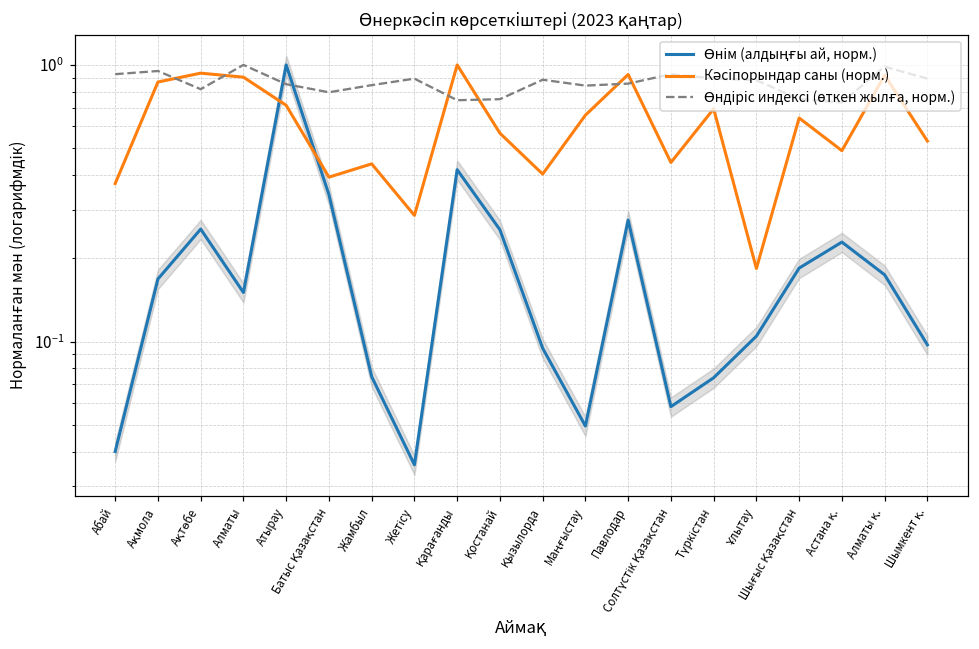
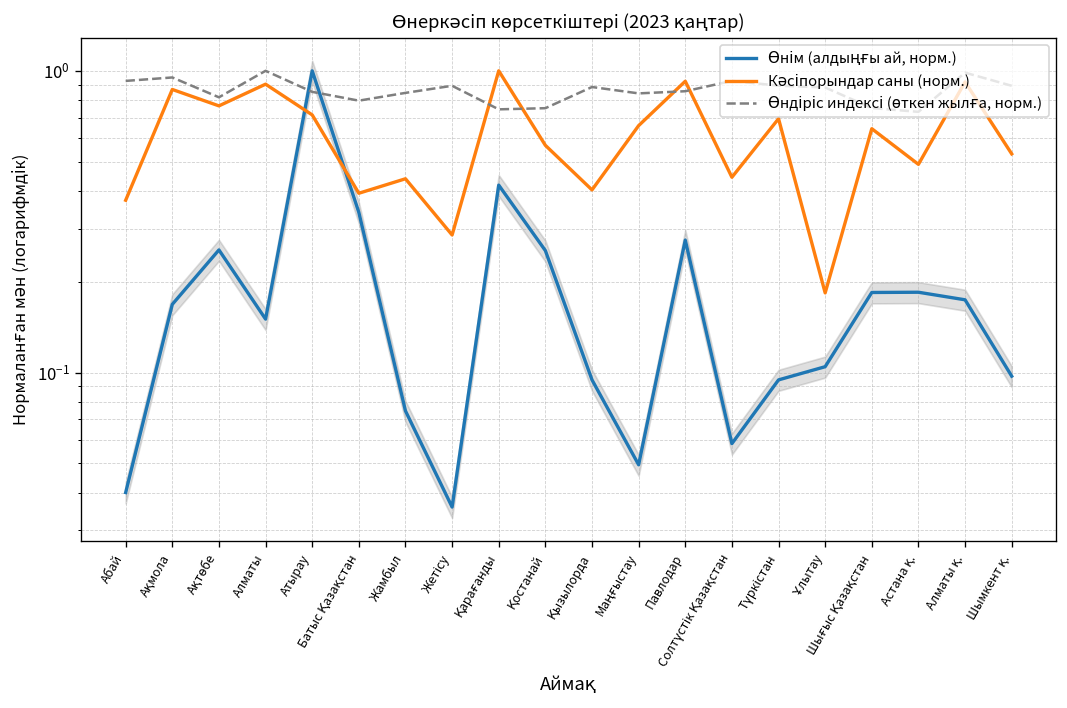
  {
    "Өнім (алдыңғы ай, норм.)": {
      "Абай": 0.040,
      "Ақмола": 0.17,
      "Ақтөбе": 0.25,
      "Алматы": 0.15,
      "Атырау": 1.00,
      "Батыс Қазақстан": 0.34,
      "Жамбыл": 0.075,
      "Жетісу": 0.036,
      "Қарағанды": 0.42,
      "Қостанай": 0.25,
      "Қызылорда": 0.095,
      "Маңғыстау": 0.049,
      "Павлодар": 0.27,
      "Солтүстік Қазақстан": 0.058,
-     "Түркістан": 0.074,
+     "Түркістан": 0.095,
      "Ұлытау": 0.105,
      "Шығыс Қазақстан": 0.18,
-     "Астана қ.": 0.23,
+     "Астана қ.": 0.18,
      "Алматы қ.": 0.17,
      "Шымкент қ.": 0.097
    },
    "Кәсіпорындар саны (норм.)": {
      "Абай": 0.37,
      "Ақмола": 0.87,
-     "Ақтөбе": 0.93,
+     "Ақтөбе": 0.77,
      "Алматы": 0.90,
      "Атырау": 0.71,
      "Батыс Қазақстан": 0.39,
      "Жамбыл": 0.44,
      "Жетісу": 0.29,
      "Қарағанды": 1.00,
      "Қостанай": 0.57,
      "Қызылорда": 0.40,
      "Маңғыстау": 0.66,
      "Павлодар": 0.92,
      "Солтүстік Қазақстан": 0.44,
      "Ұлытау": 0.18,
      "Шығыс Қазақстан": 0.64,
      "Астана қ.": 0.49,
      "Шымкент қ.": 0.53
    }
  }
